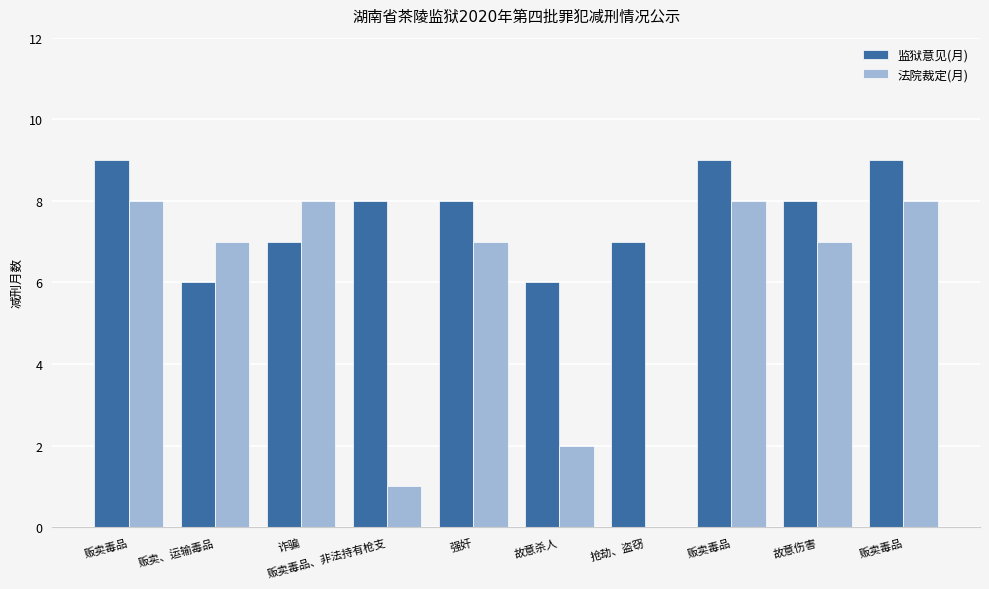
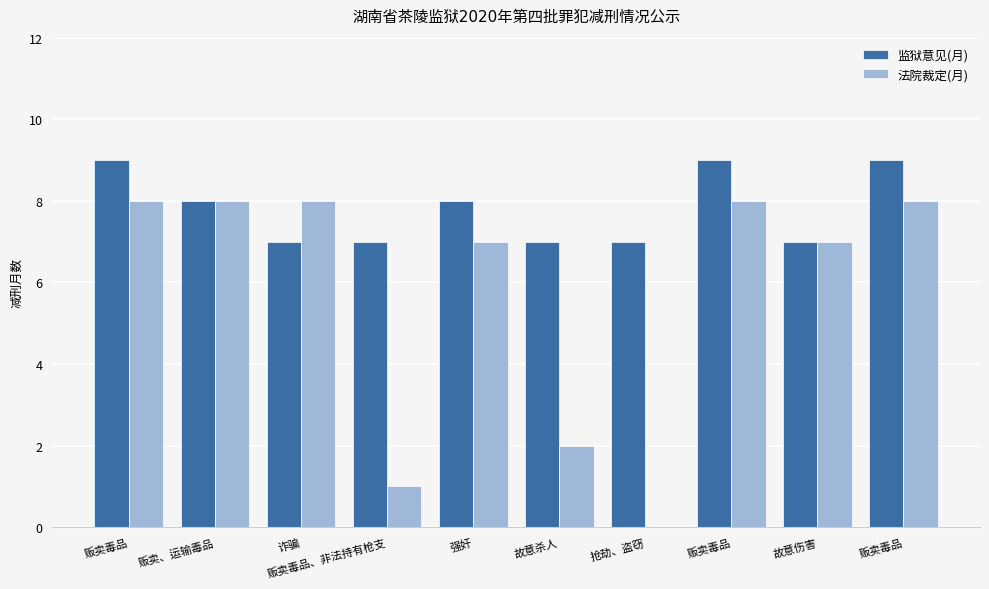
  {
    "监狱意见(月)": {
-     "贩卖、运输毒品": 6,
+     "贩卖、运输毒品": 8,
      "诈骗": 7,
-     "贩卖毒品、非法持有枪支": 8,
+     "贩卖毒品、非法持有枪支": 7,
      "强奸": 8,
-     "故意杀人": 6,
+     "故意杀人": 7,
      "抢劫、盗窃": 7,
-     "故意伤害": 8
+     "故意伤害": 7
    },
    "法院裁定(月)": {
-     "贩卖、运输毒品": 7,
+     "贩卖、运输毒品": 8,
      "诈骗": 8,
      "贩卖毒品、非法持有枪支": 1,
      "强奸": 7,
      "故意杀人": 2,
      "抢劫、盗窃": 0,
      "故意伤害": 7
    }
  }
